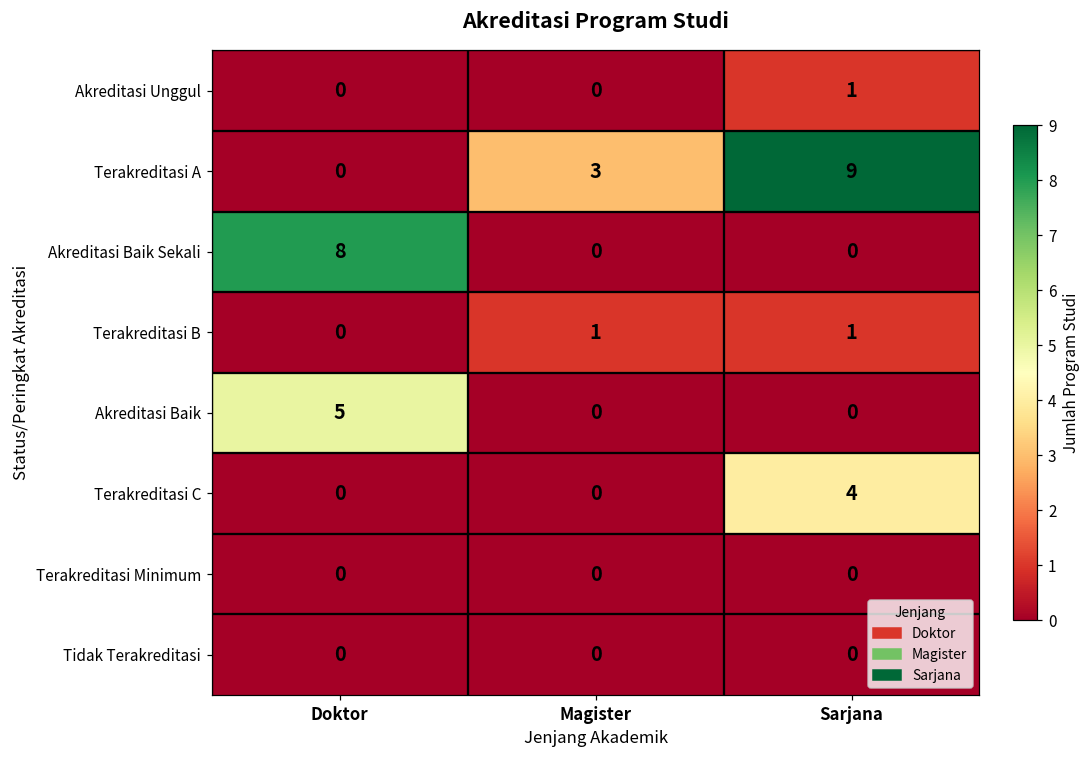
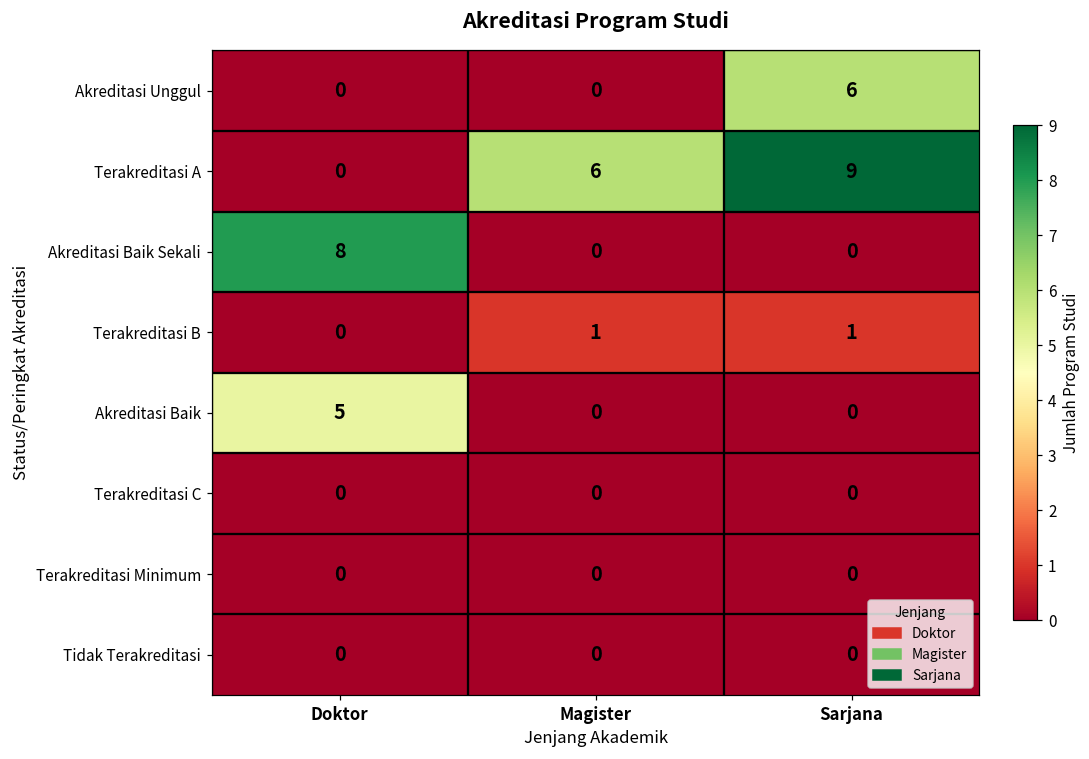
  {
    "Akreditasi Unggul": {
      "Doktor": 0,
      "Magister": 0,
-     "Sarjana": 1
+     "Sarjana": 6
    },
    "Terakreditasi A": {
      "Doktor": 0,
-     "Magister": 3,
+     "Magister": 6,
      "Sarjana": 9
    },
    "Akreditasi Baik Sekali": {
      "Doktor": 8,
      "Magister": 0,
      "Sarjana": 0
    },
    "Terakreditasi B": {
      "Doktor": 0,
      "Magister": 1,
      "Sarjana": 1
    },
    "Akreditasi Baik": {
      "Doktor": 5,
      "Magister": 0,
      "Sarjana": 0
    },
    "Terakreditasi C": {
      "Doktor": 0,
      "Magister": 0,
-     "Sarjana": 4
+     "Sarjana": 0
    },
    "Terakreditasi Minimum": {
      "Doktor": 0,
      "Magister": 0,
      "Sarjana": 0
    },
    "Tidak Terakreditasi": {
      "Doktor": 0,
      "Magister": 0,
      "Sarjana": 0
    }
  }
